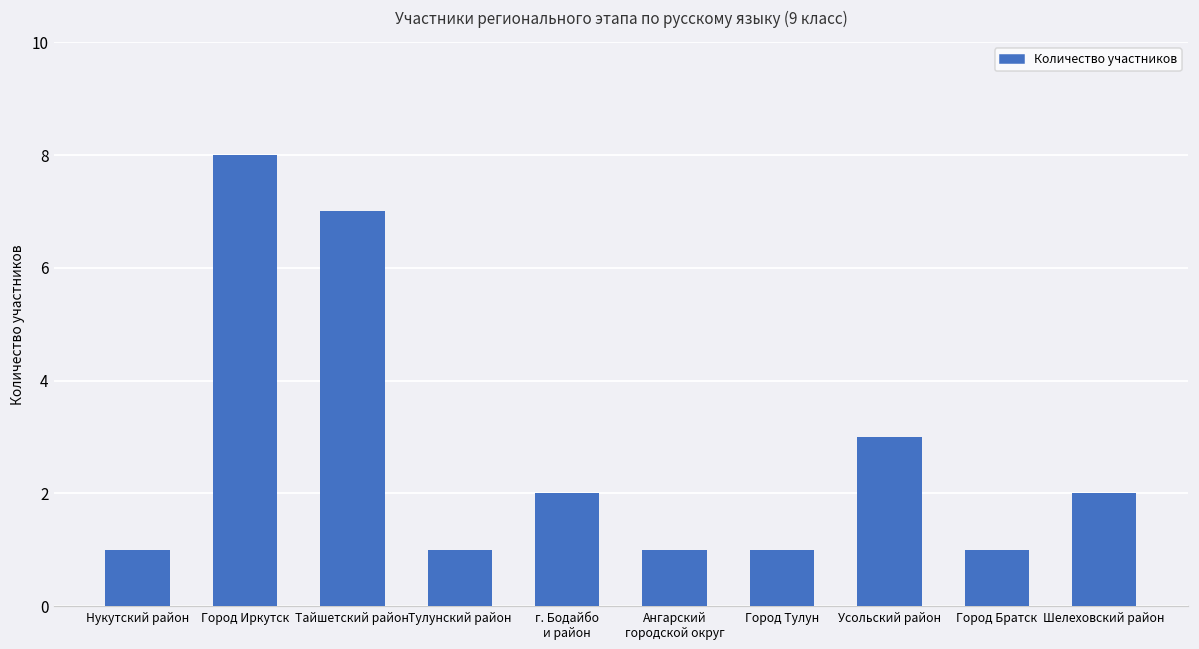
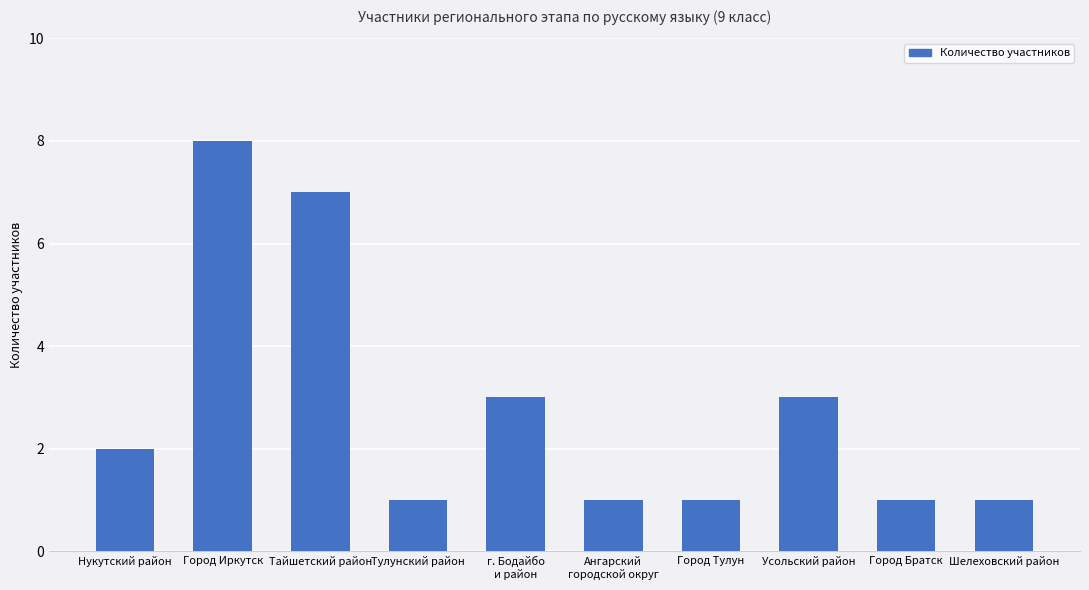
  {
-   "Нукутский район": 1,
+   "Нукутский район": 2,
    "Город Иркутск": 8,
    "Тайшетский район": 7,
    "Тулунский район": 1,
-   "г. Бодайбо и район": 2,
+   "г. Бодайбо и район": 3,
    "Ангарский городской округ": 1,
    "Город Тулун": 1,
    "Усольский район": 3,
    "Город Братск": 1,
-   "Шелеховский район": 2
+   "Шелеховский район": 1
  }
